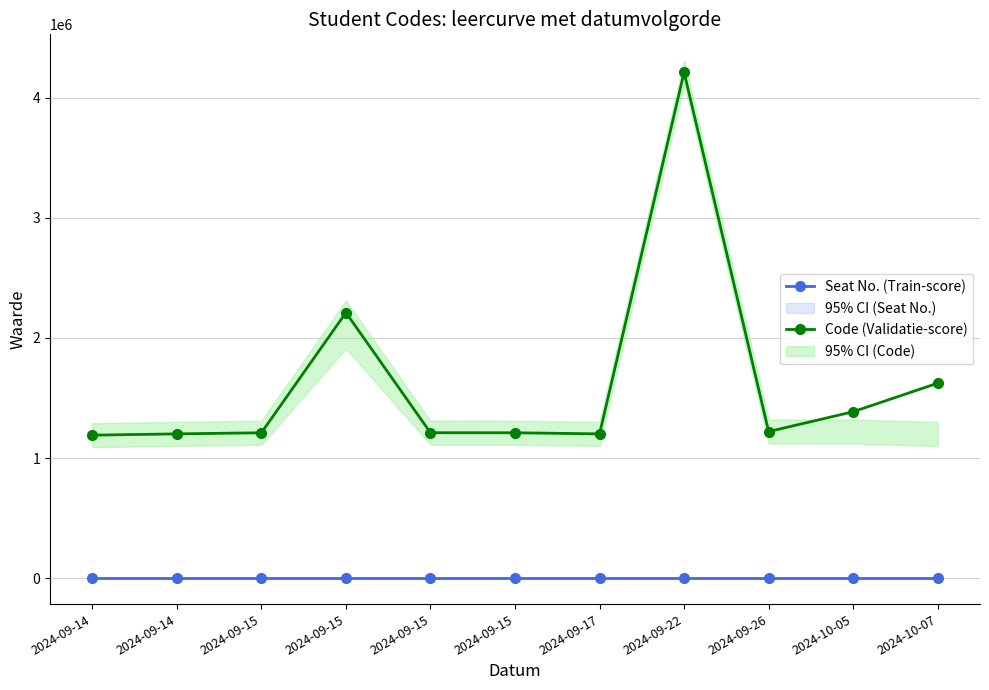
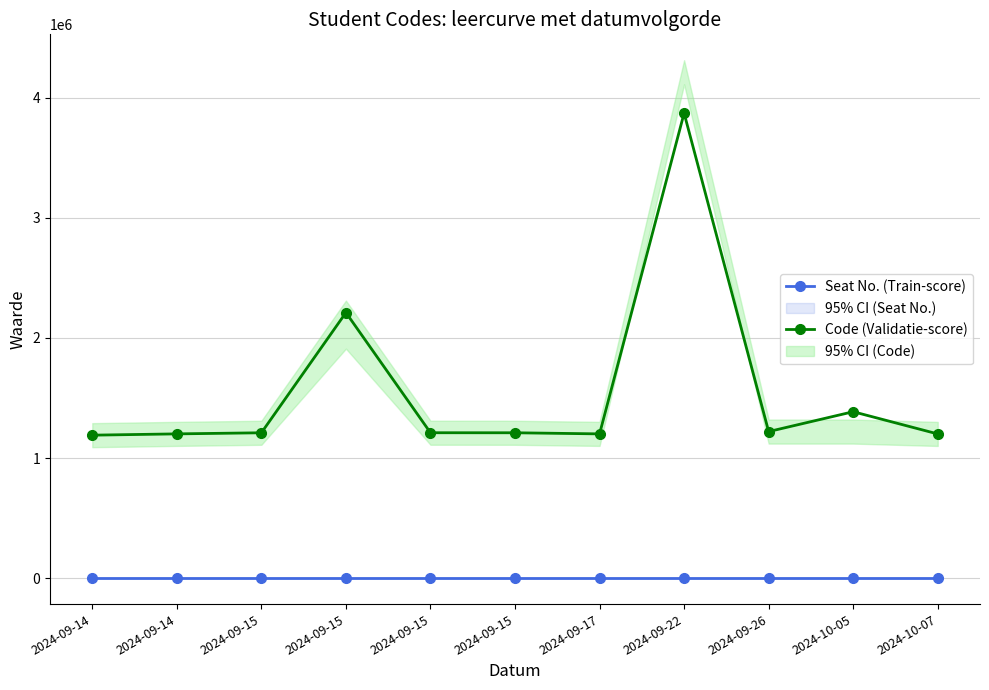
  {
    "95% CI (Seat No.)": {
      "2024-09-17": 0,
      "2024-09-22": 0,
      "2024-09-26": 0,
      "2024-10-05": 0,
      "2024-10-07": 0
    },
    "Code (Validatie-score)": {
      "2024-09-17": 1200000,
-     "2024-09-22": 4210000,
+     "2024-09-22": 3870000,
      "2024-09-26": 1220000,
      "2024-10-05": 1390000,
-     "2024-10-07": 1620000
+     "2024-10-07": 1200000
    }
  }
